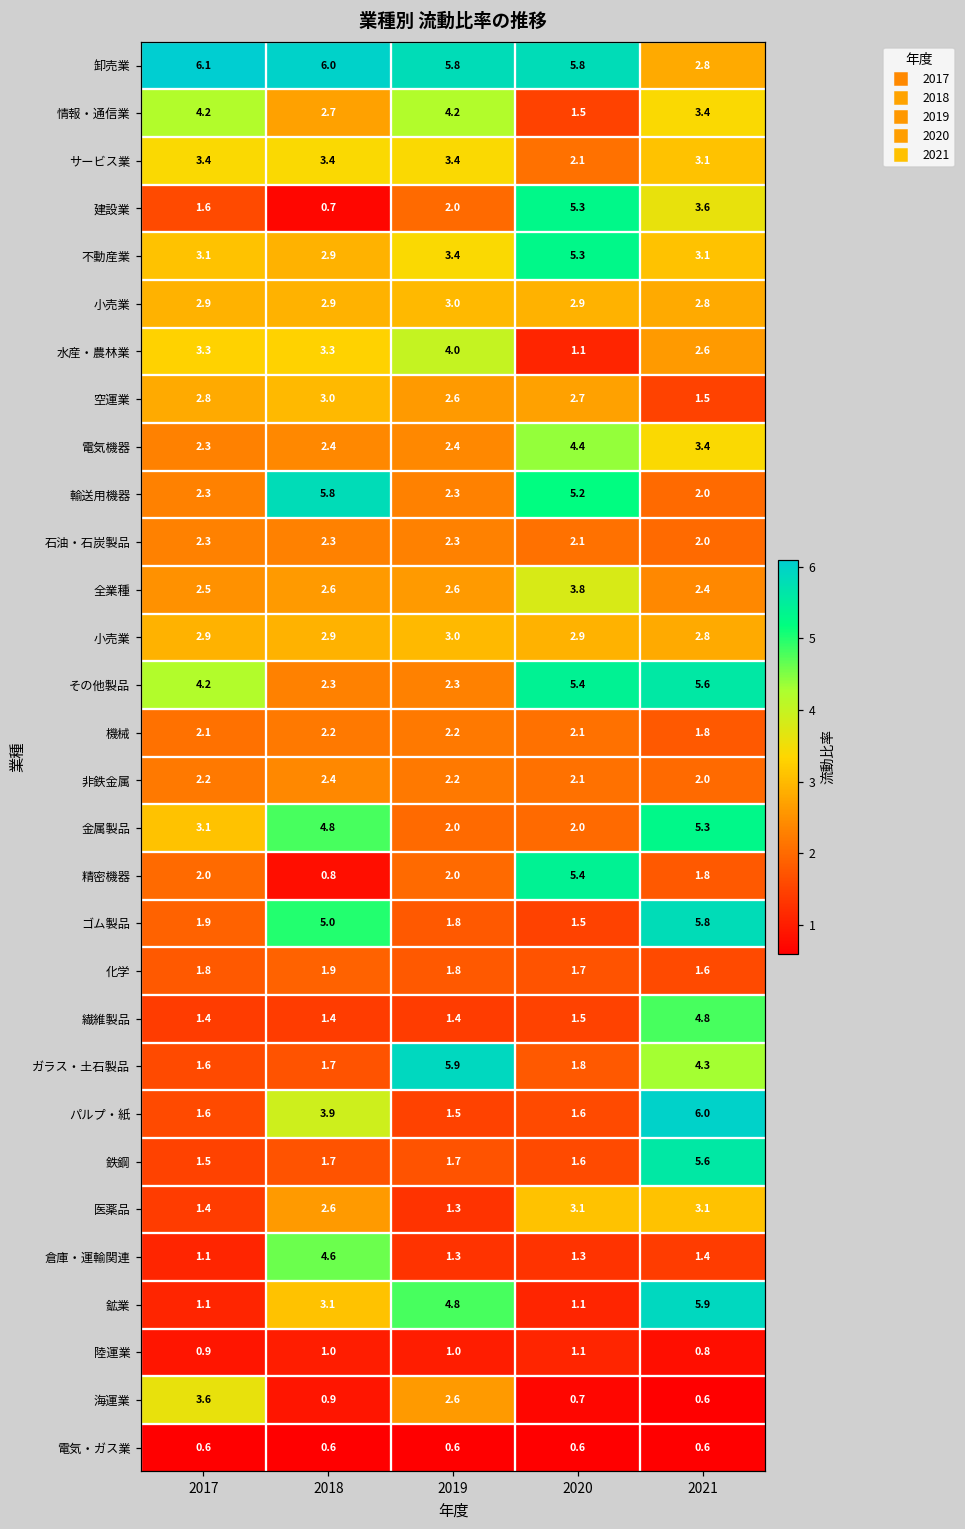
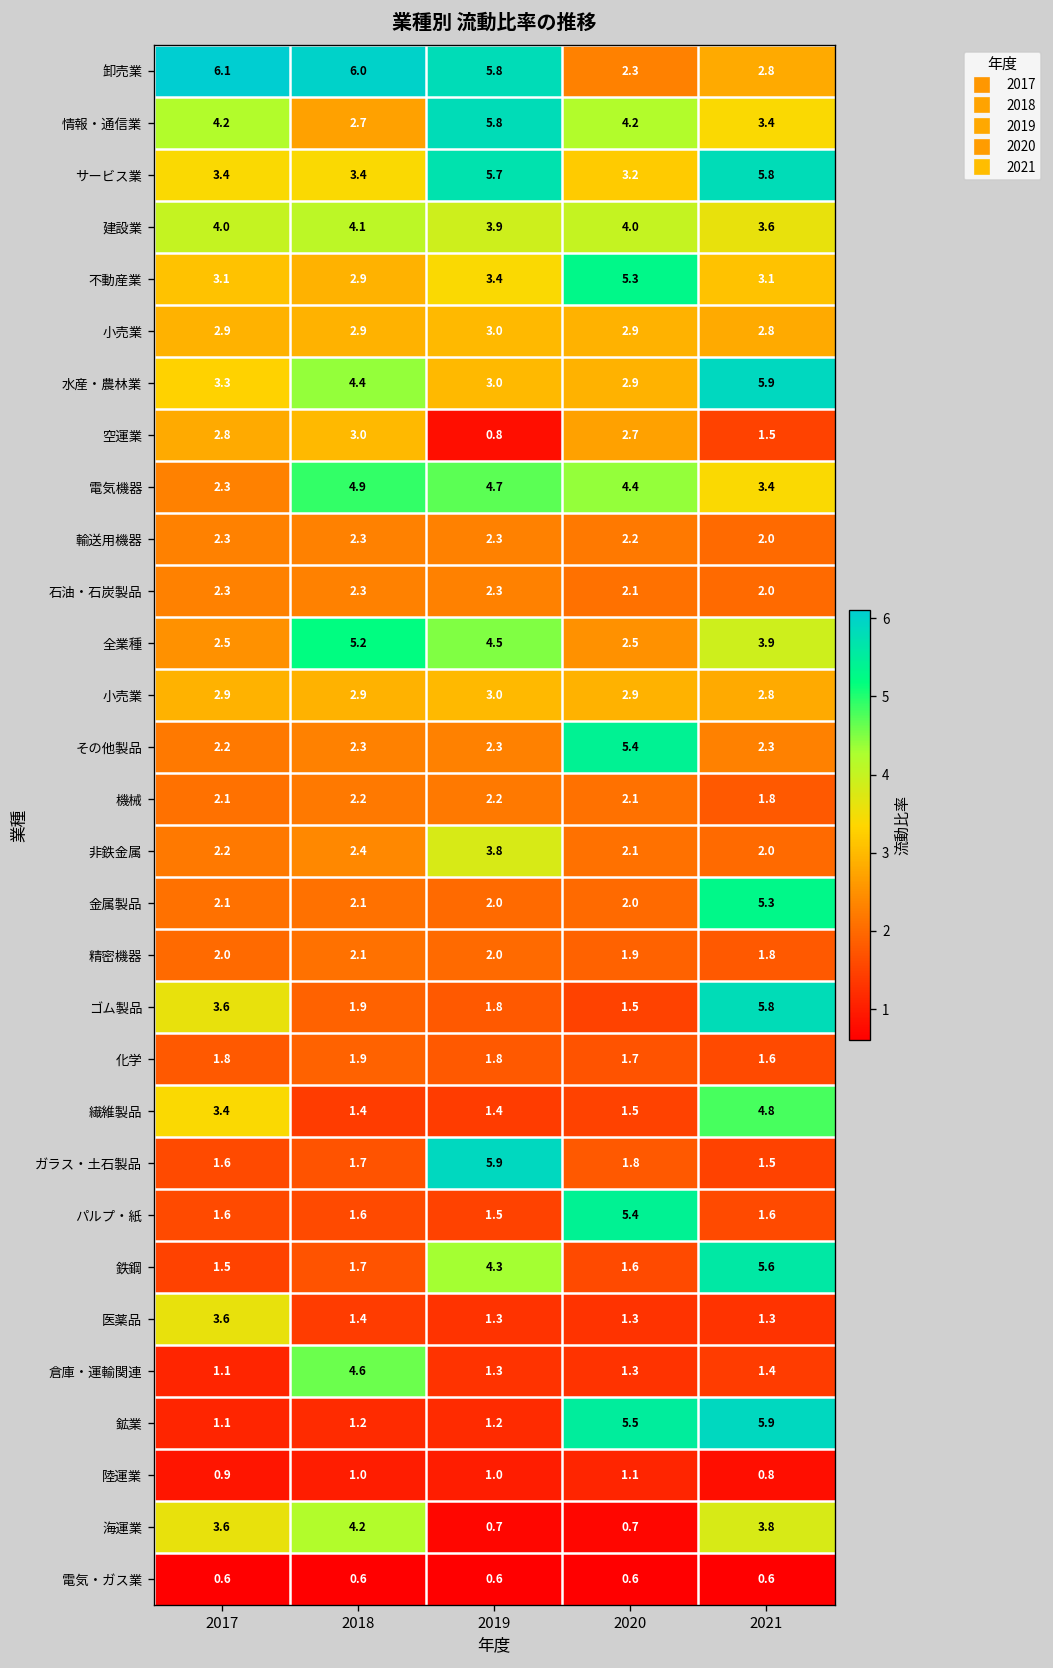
  {
    "卸売業": {
      "2017": 6.1,
      "2018": 6.0,
      "2019": 5.8,
-     "2020": 5.8,
+     "2020": 2.3,
      "2021": 2.8
    },
    "情報・通信業": {
      "2017": 4.2,
      "2018": 2.7,
-     "2019": 4.2,
-     "2020": 1.5,
+     "2019": 5.8,
+     "2020": 4.2,
      "2021": 3.4
    },
    "サービス業": {
      "2017": 3.4,
      "2018": 3.4,
-     "2019": 3.4,
-     "2020": 2.1,
-     "2021": 3.1
+     "2019": 5.7,
+     "2020": 3.2,
+     "2021": 5.8
    },
    "建設業": {
-     "2017": 1.6,
-     "2018": 0.7,
-     "2019": 2.0,
-     "2020": 5.3,
+     "2017": 4.0,
+     "2018": 4.1,
+     "2019": 3.9,
+     "2020": 4.0,
      "2021": 3.6
    },
    "不動産業": {
      "2017": 3.1,
      "2018": 2.9,
      "2019": 3.4,
      "2020": 5.3,
      "2021": 3.1
    },
    "水産・農林業": {
      "2017": 3.3,
-     "2018": 3.3,
-     "2019": 4.0,
-     "2020": 1.1,
-     "2021": 2.6
+     "2018": 4.4,
+     "2019": 3.0,
+     "2020": 2.9,
+     "2021": 5.9
    },
    "空運業": {
      "2017": 2.8,
      "2018": 3.0,
-     "2019": 2.6,
+     "2019": 0.8,
      "2020": 2.7,
      "2021": 1.5
    },
    "電気機器": {
      "2017": 2.3,
-     "2018": 2.4,
-     "2019": 2.4,
+     "2018": 4.9,
+     "2019": 4.7,
      "2020": 4.4,
      "2021": 3.4
    },
    "輸送用機器": {
      "2017": 2.3,
-     "2018": 5.8,
+     "2018": 2.3,
      "2019": 2.3,
-     "2020": 5.2,
+     "2020": 2.2,
      "2021": 2.0
    },
    "石油・石炭製品": {
      "2017": 2.3,
      "2018": 2.3,
      "2019": 2.3,
      "2020": 2.1,
      "2021": 2.0
    },
    "全業種": {
      "2017": 2.5,
-     "2018": 2.6,
-     "2019": 2.6,
-     "2020": 3.8,
-     "2021": 2.4
+     "2018": 5.2,
+     "2019": 4.5,
+     "2020": 2.5,
+     "2021": 3.9
    },
    "その他製品": {
-     "2017": 4.2,
+     "2017": 2.2,
      "2018": 2.3,
      "2019": 2.3,
      "2020": 5.4,
-     "2021": 5.6
+     "2021": 2.3
    },
    "機械": {
      "2017": 2.1,
      "2018": 2.2,
      "2019": 2.2,
      "2020": 2.1,
      "2021": 1.8
    },
    "非鉄金属": {
      "2017": 2.2,
      "2018": 2.4,
-     "2019": 2.2,
+     "2019": 3.8,
      "2020": 2.1,
      "2021": 2.0
    },
    "金属製品": {
-     "2017": 3.1,
-     "2018": 4.8,
+     "2017": 2.1,
+     "2018": 2.1,
      "2019": 2.0,
      "2020": 2.0,
      "2021": 5.3
    },
    "精密機器": {
      "2017": 2.0,
-     "2018": 0.8,
+     "2018": 2.1,
      "2019": 2.0,
-     "2020": 5.4,
+     "2020": 1.9,
      "2021": 1.8
    },
    "ゴム製品": {
-     "2017": 1.9,
-     "2018": 5.0,
+     "2017": 3.6,
+     "2018": 1.9,
      "2019": 1.8,
      "2020": 1.5,
      "2021": 5.8
    },
    "化学": {
      "2017": 1.8,
      "2018": 1.9,
      "2019": 1.8,
      "2020": 1.7,
      "2021": 1.6
    },
    "繊維製品": {
-     "2017": 1.4,
+     "2017": 3.4,
      "2018": 1.4,
      "2019": 1.4,
      "2020": 1.5,
      "2021": 4.8
    },
    "ガラス・土石製品": {
      "2017": 1.6,
      "2018": 1.7,
      "2019": 5.9,
      "2020": 1.8,
-     "2021": 4.3
+     "2021": 1.5
    },
    "パルプ・紙": {
      "2017": 1.6,
-     "2018": 3.9,
+     "2018": 1.6,
      "2019": 1.5,
-     "2020": 1.6,
-     "2021": 6.0
+     "2020": 5.4,
+     "2021": 1.6
    },
    "鉄鋼": {
      "2017": 1.5,
      "2018": 1.7,
-     "2019": 1.7,
+     "2019": 4.3,
      "2020": 1.6,
      "2021": 5.6
    },
    "医薬品": {
-     "2017": 1.4,
-     "2018": 2.6,
+     "2017": 3.6,
+     "2018": 1.4,
      "2019": 1.3,
-     "2020": 3.1,
-     "2021": 3.1
+     "2020": 1.3,
+     "2021": 1.3
    },
    "倉庫・運輸関連": {
      "2017": 1.1,
      "2018": 4.6,
      "2019": 1.3,
      "2020": 1.3,
      "2021": 1.4
    },
    "鉱業": {
      "2017": 1.1,
-     "2018": 3.1,
-     "2019": 4.8,
-     "2020": 1.1,
+     "2018": 1.2,
+     "2019": 1.2,
+     "2020": 5.5,
      "2021": 5.9
    },
    "陸運業": {
      "2017": 0.9,
      "2018": 1.0,
      "2019": 1.0,
      "2020": 1.1,
      "2021": 0.8
    },
    "海運業": {
      "2017": 3.6,
-     "2018": 0.9,
-     "2019": 2.6,
+     "2018": 4.2,
+     "2019": 0.7,
      "2020": 0.7,
-     "2021": 0.6
+     "2021": 3.8
    },
    "電気・ガス業": {
      "2017": 0.6,
      "2018": 0.6,
      "2019": 0.6,
      "2020": 0.6,
      "2021": 0.6
    }
  }
